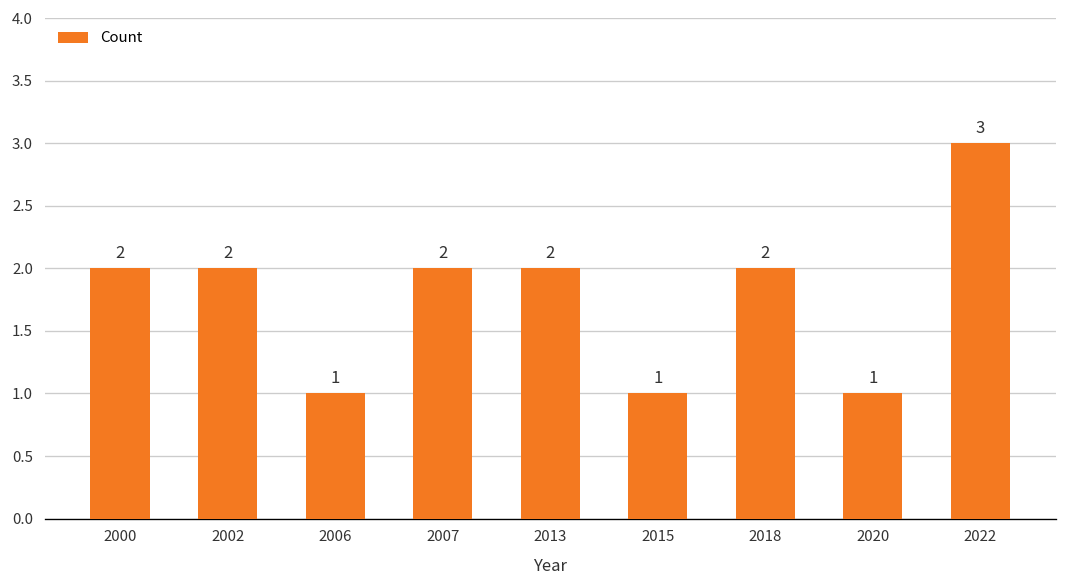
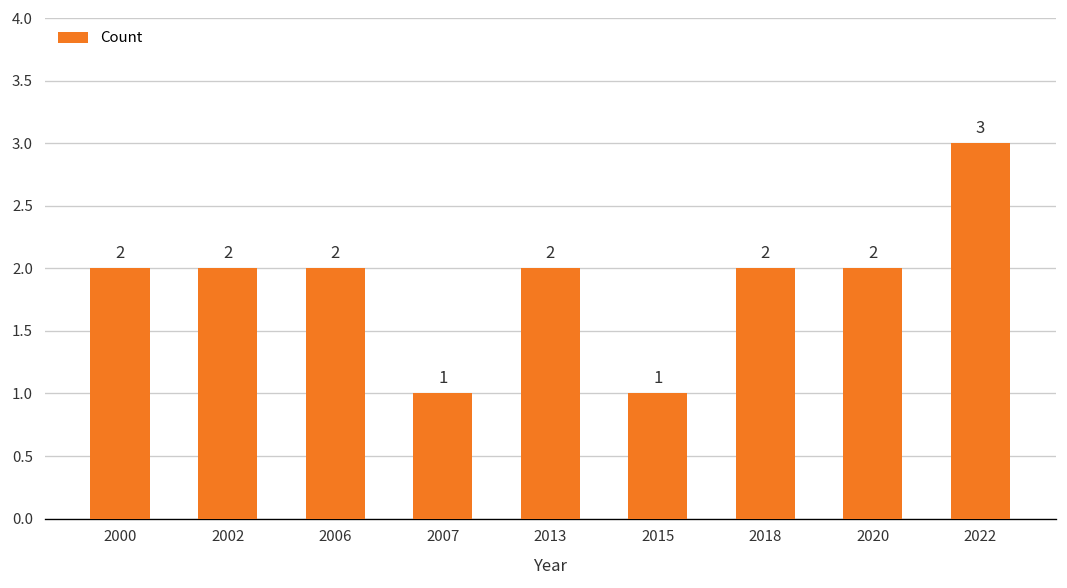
  {
    "2000": 2,
    "2002": 2,
-   "2006": 1,
-   "2007": 2,
+   "2006": 2,
+   "2007": 1,
    "2013": 2,
    "2015": 1,
    "2018": 2,
-   "2020": 1,
+   "2020": 2,
    "2022": 3
  }
